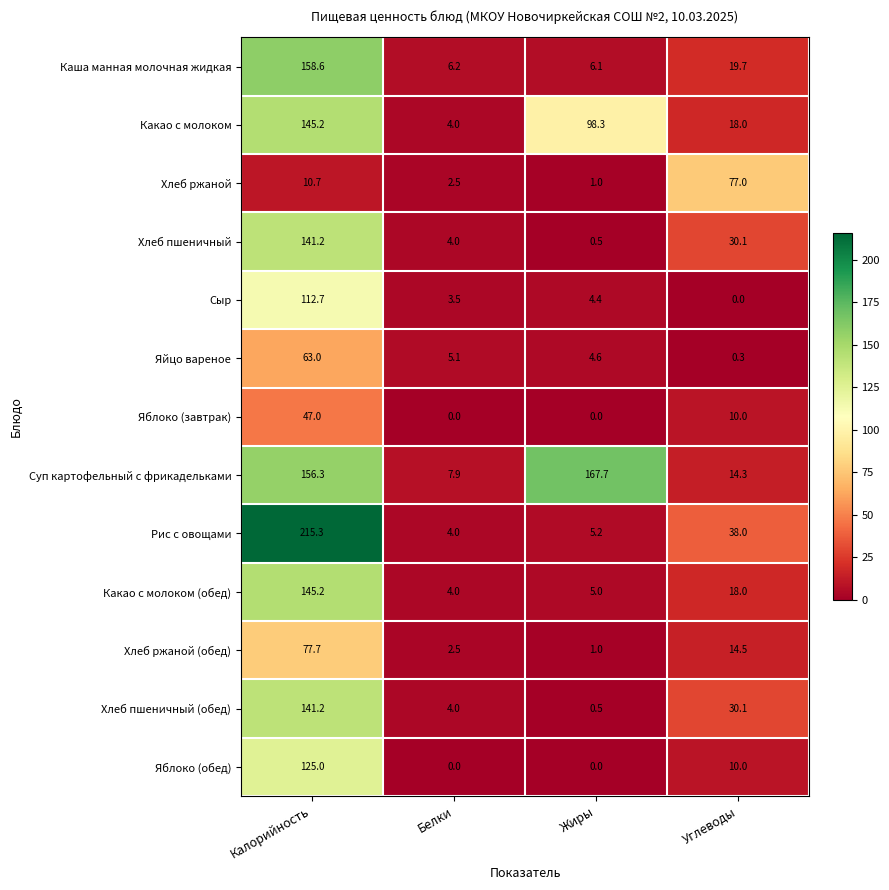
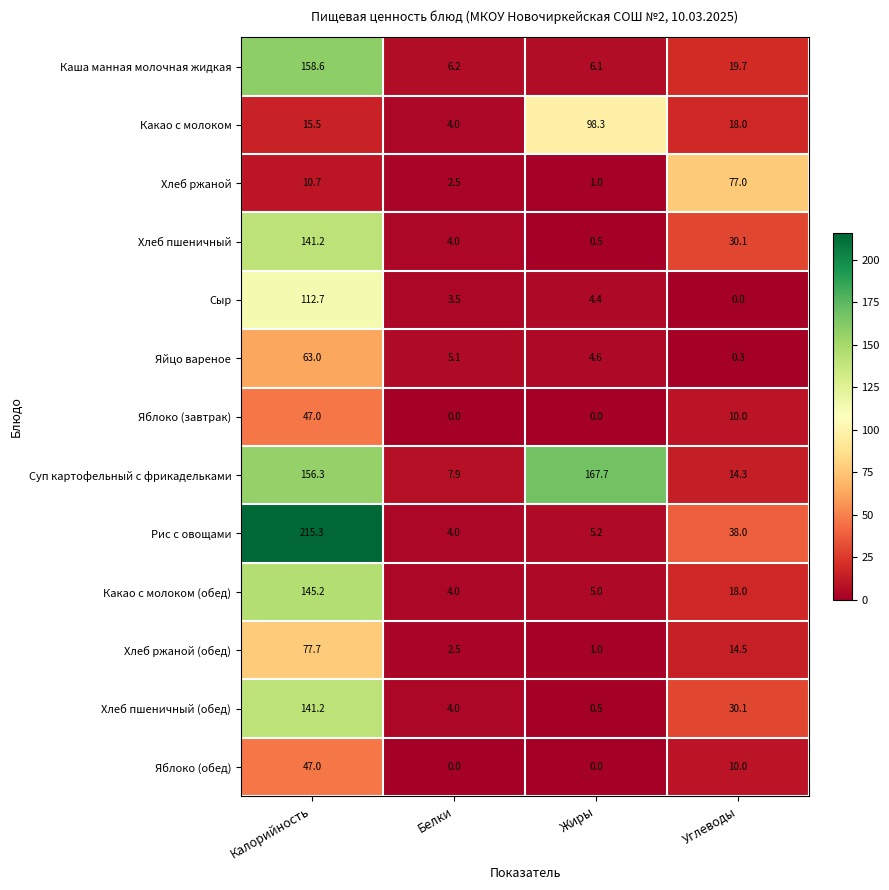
  {
    "Каша манная молочная жидкая": {
      "Калорийность": 158.6,
      "Белки": 6.2,
      "Жиры": 6.1,
      "Углеводы": 19.7
    },
    "Какао с молоком": {
-     "Калорийность": 145.2,
+     "Калорийность": 15.5,
      "Белки": 4.0,
      "Жиры": 98.3,
      "Углеводы": 18.0
    },
    "Хлеб ржаной": {
      "Калорийность": 10.7,
      "Белки": 2.5,
      "Жиры": 1.0,
      "Углеводы": 77.0
    },
    "Хлеб пшеничный": {
      "Калорийность": 141.2,
      "Белки": 4.0,
      "Жиры": 0.5,
      "Углеводы": 30.1
    },
    "Сыр": {
      "Калорийность": 112.7,
      "Белки": 3.5,
      "Жиры": 4.4,
      "Углеводы": 0.0
    },
    "Яйцо вареное": {
      "Калорийность": 63.0,
      "Белки": 5.1,
      "Жиры": 4.6,
      "Углеводы": 0.3
    },
    "Яблоко (завтрак)": {
      "Калорийность": 47.0,
      "Белки": 0.0,
      "Жиры": 0.0,
      "Углеводы": 10.0
    },
    "Суп картофельный с фрикадельками": {
      "Калорийность": 156.3,
      "Белки": 7.9,
      "Жиры": 167.7,
      "Углеводы": 14.3
    },
    "Рис с овощами": {
      "Калорийность": 215.3,
      "Белки": 4.0,
      "Жиры": 5.2,
      "Углеводы": 38.0
    },
    "Какао с молоком (обед)": {
      "Калорийность": 145.2,
      "Белки": 4.0,
      "Жиры": 5.0,
      "Углеводы": 18.0
    },
    "Хлеб ржаной (обед)": {
      "Калорийность": 77.7,
      "Белки": 2.5,
      "Жиры": 1.0,
      "Углеводы": 14.5
    },
    "Хлеб пшеничный (обед)": {
      "Калорийность": 141.2,
      "Белки": 4.0,
      "Жиры": 0.5,
      "Углеводы": 30.1
    },
    "Яблоко (обед)": {
-     "Калорийность": 125.0,
+     "Калорийность": 47.0,
      "Белки": 0.0,
      "Жиры": 0.0,
      "Углеводы": 10.0
    }
  }
